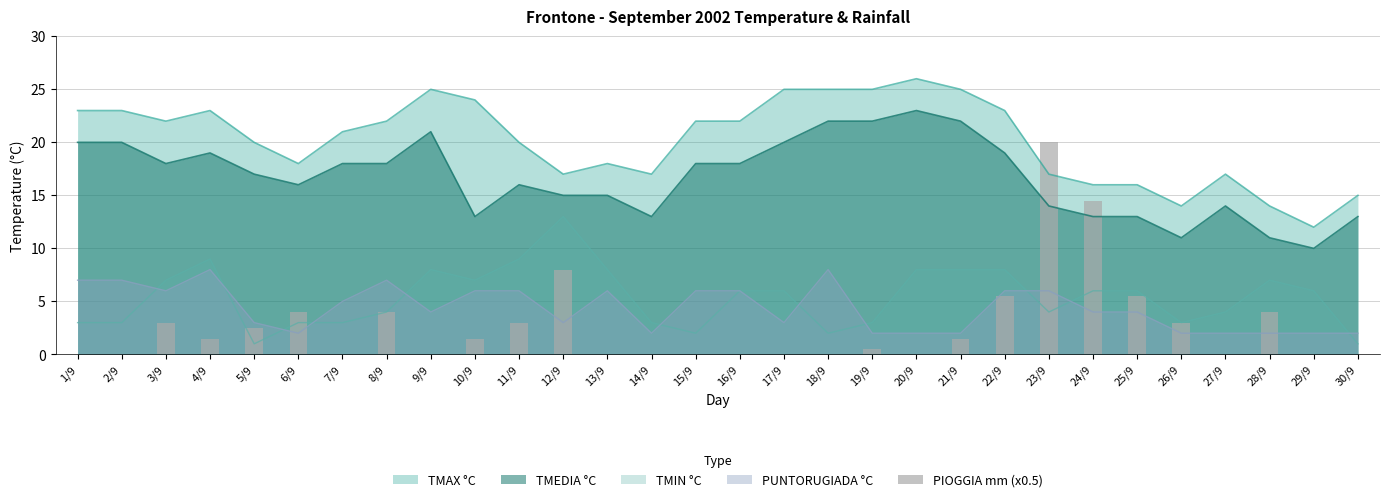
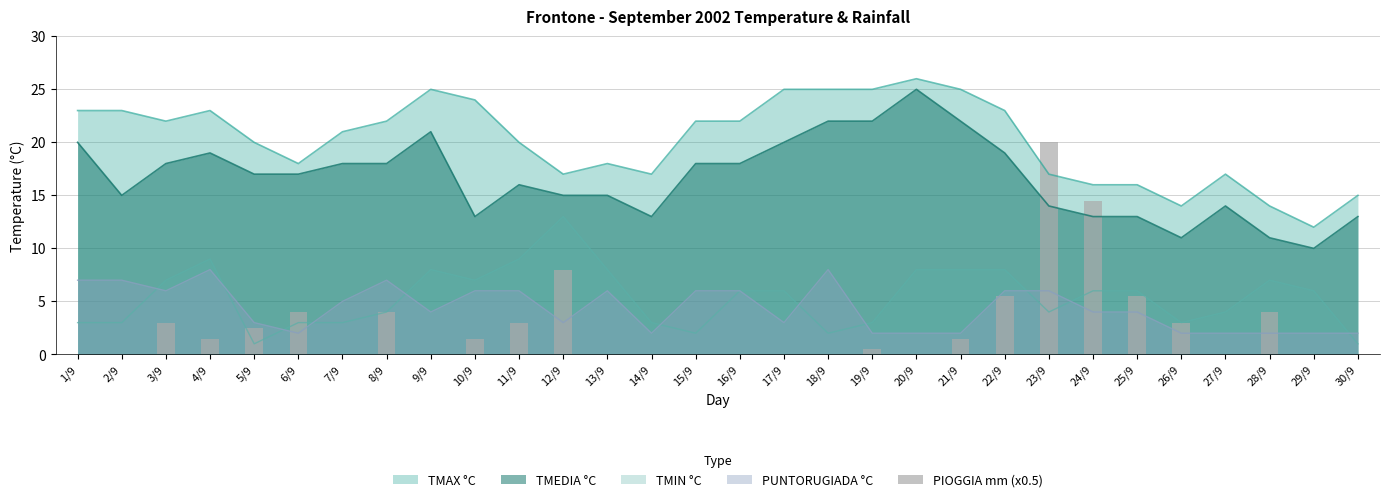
  {
    "TMEDIA °C": {
      "1/9": 20,
-     "2/9": 20,
+     "2/9": 15,
      "3/9": 18,
      "4/9": 19,
      "5/9": 17,
-     "6/9": 16,
+     "6/9": 17,
      "7/9": 18,
      "8/9": 18,
      "9/9": 21,
      "10/9": 13,
      "11/9": 16,
      "12/9": 15,
      "13/9": 15,
      "14/9": 13,
      "15/9": 18,
      "16/9": 18,
      "17/9": 20,
      "18/9": 22,
      "19/9": 22,
-     "20/9": 23,
+     "20/9": 25,
      "21/9": 22,
      "22/9": 19,
      "23/9": 14,
      "24/9": 13,
      "25/9": 13,
      "26/9": 11,
      "27/9": 14,
      "28/9": 11,
      "29/9": 10,
      "30/9": 13
    }
  }
